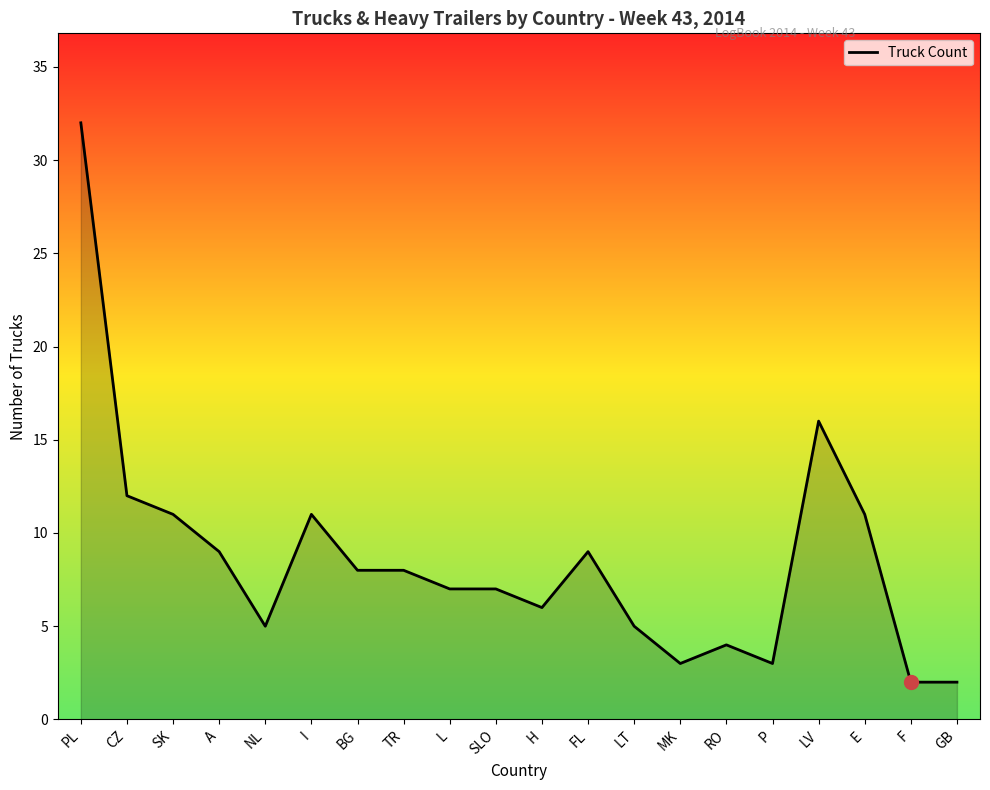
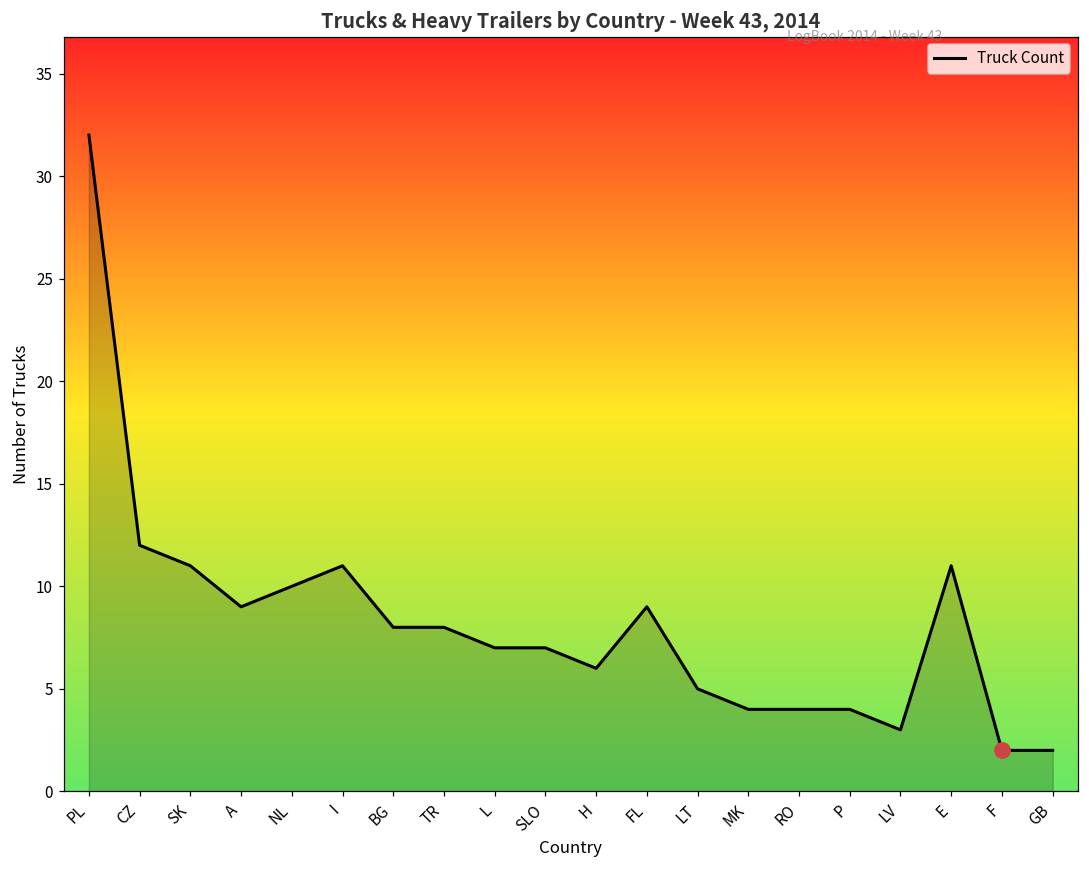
  {
    "Truck Count": {
      "PL": 32,
      "CZ": 12,
      "SK": 11,
      "A": 9,
-     "NL": 5,
+     "NL": 10,
      "I": 11,
      "BG": 8,
      "TR": 8,
      "L": 7,
      "SLO": 7,
      "H": 6,
      "FL": 9,
      "LT": 5,
-     "MK": 3,
+     "MK": 4,
      "RO": 4,
-     "P": 3,
-     "LV": 16,
+     "P": 4,
+     "LV": 3,
      "E": 11,
      "GB": 2
    }
  }
